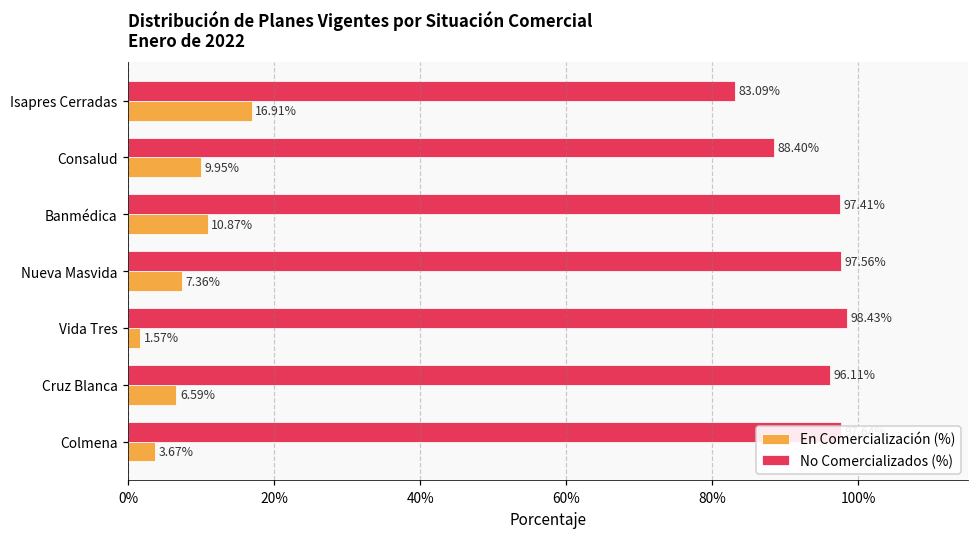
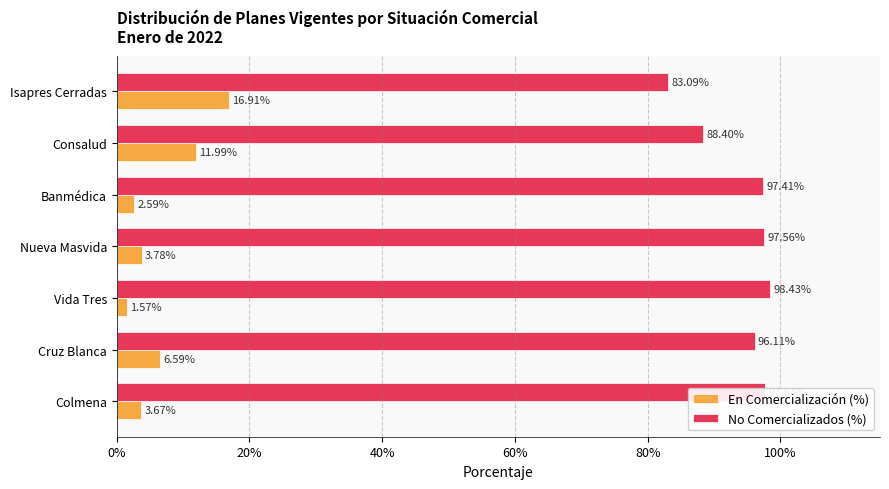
  {
    "En Comercialización (%)": {
      "Isapres Cerradas": "16.91%",
-     "Consalud": "9.95%",
-     "Banmédica": "10.87%",
-     "Nueva Masvida": "7.36%",
+     "Consalud": "11.99%",
+     "Banmédica": "2.59%",
+     "Nueva Masvida": "3.78%",
      "Vida Tres": "1.57%",
      "Cruz Blanca": "6.59%",
      "Colmena": "3.67%"
    },
    "No Comercializados (%)": {
      "Isapres Cerradas": "83.09%",
      "Consalud": "88.40%",
      "Banmédica": "97.41%",
      "Nueva Masvida": "97.56%",
      "Vida Tres": "98.43%",
      "Cruz Blanca": "96.11%"
    }
  }
